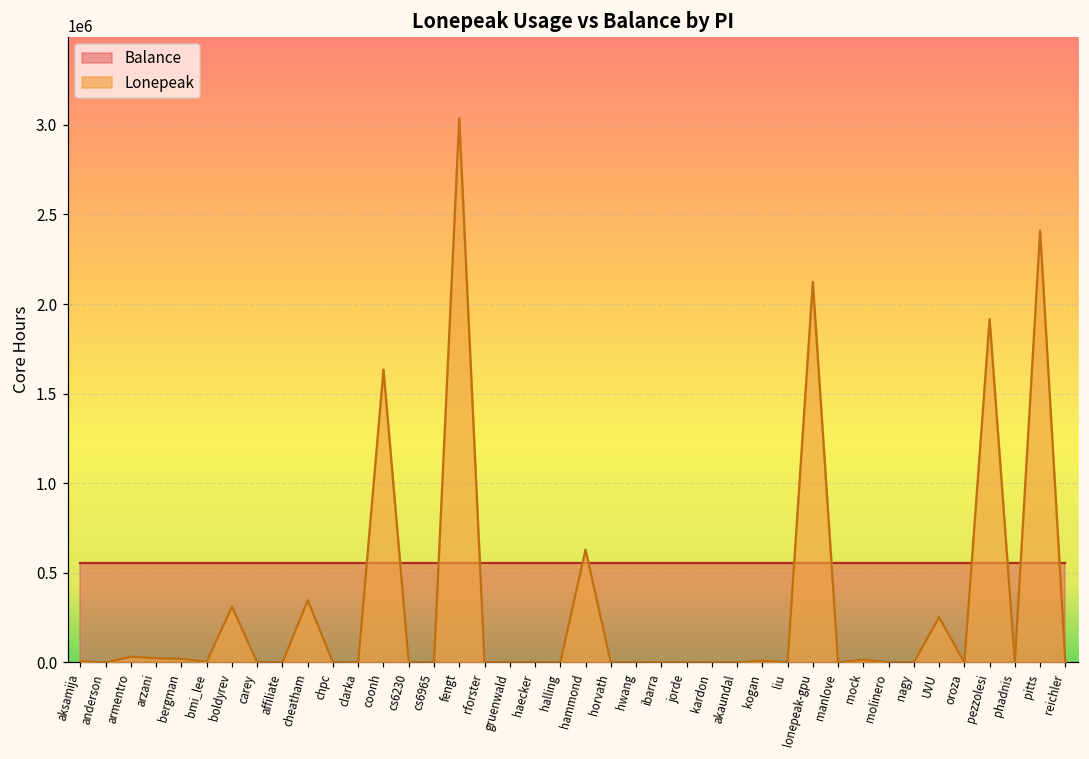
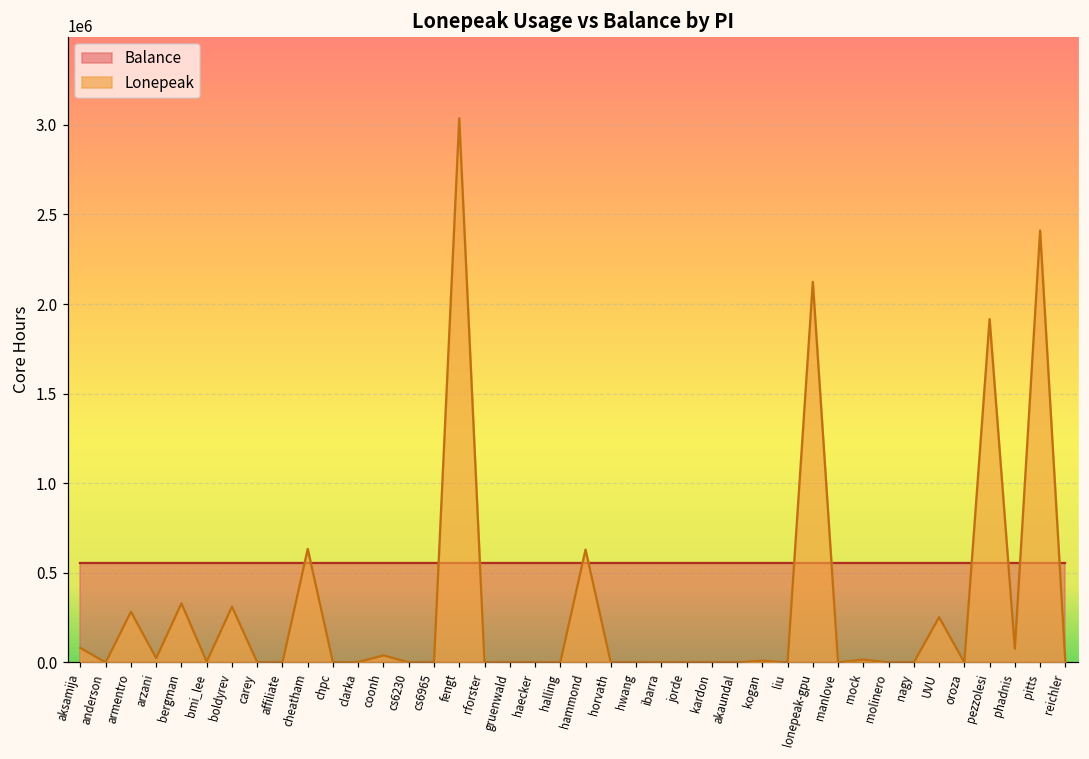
  {
    "Balance": {
      "aksamija": 560000,
      "anderson": 560000,
      "armentro": 560000,
      "arzani": 560000,
      "bergman": 560000,
      "bmi_lee": 560000,
      "boldyrev": 560000,
      "carey": 560000,
      "affiliate": 560000,
      "cheatham": 560000,
      "chpc": 560000,
      "clarka": 560000,
      "coonh": 560000,
      "cs6230": 560000,
      "cs6965": 560000,
      "fengt": 560000,
      "rforster": 560000,
      "gruenwald": 560000,
      "haecker": 560000,
      "halling": 560000,
      "hammond": 560000,
      "horvath": 560000,
      "hwang": 560000,
      "ibarra": 560000,
      "jorde": 560000,
      "kardon": 560000,
      "akaundal": 560000,
      "kogan": 560000,
      "liu": 560000,
      "lonepeak-gpu": 560000,
      "manlove": 560000,
      "mock": 560000,
      "molinero": 560000,
      "nagy": 560000,
      "UVU": 560000,
      "oroza": 560000,
      "pezzolesi": 560000,
      "phadnis": 560000,
      "pitts": 560000,
      "reichler": 560000
    },
    "Lonepeak": {
-     "aksamija": 10000,
+     "aksamija": 80000,
      "anderson": 0,
-     "armentro": 30000,
+     "armentro": 280000,
      "arzani": 20000,
-     "bergman": 20000,
+     "bergman": 330000,
      "bmi_lee": 0,
      "boldyrev": 310000,
      "carey": 0,
      "affiliate": 0,
-     "cheatham": 350000,
+     "cheatham": 630000,
      "chpc": 0,
      "clarka": 0,
-     "coonh": 1630000,
+     "coonh": 40000,
      "cs6230": 0,
      "cs6965": 0,
      "fengt": 3040000,
      "rforster": 0,
      "gruenwald": 0,
      "haecker": 0,
      "halling": 0,
      "hammond": 630000,
      "horvath": 0,
      "hwang": 0,
      "ibarra": 0,
      "jorde": 0,
      "kardon": 0,
      "akaundal": 0,
      "kogan": 10000,
      "liu": 0,
      "lonepeak-gpu": 2120000,
      "manlove": 0,
      "mock": 20000,
      "molinero": 0,
      "nagy": 0,
      "UVU": 250000,
      "oroza": 0,
      "pezzolesi": 1920000,
-     "phadnis": 0,
+     "phadnis": 80000,
      "pitts": 2410000,
      "reichler": 0
    }
  }
